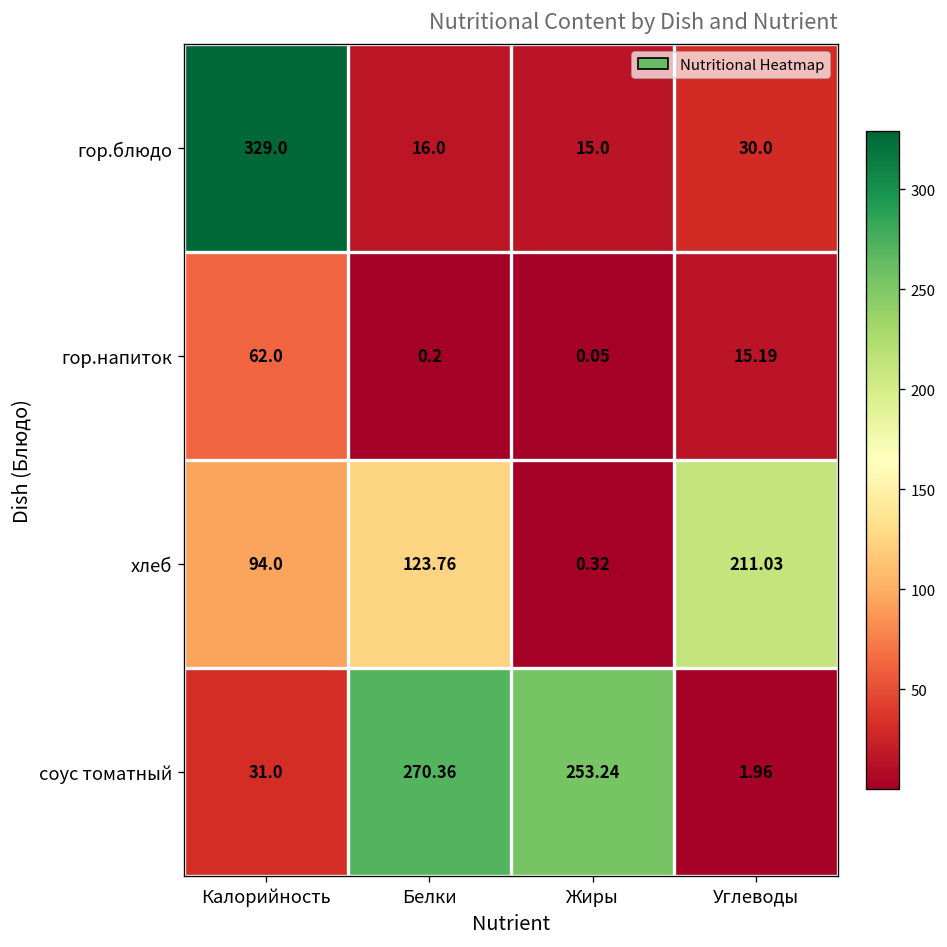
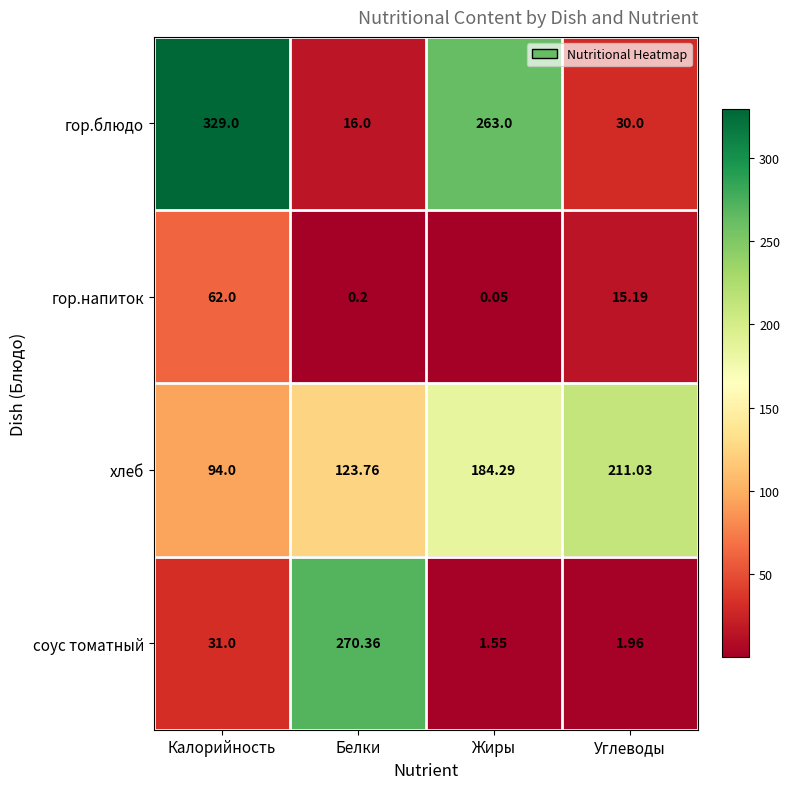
  {
    "гор.блюдо": {
      "Калорийность": 329.0,
      "Белки": 16.0,
-     "Жиры": 15.0,
+     "Жиры": 263.0,
      "Углеводы": 30.0
    },
    "гор.напиток": {
      "Калорийность": 62.0,
      "Белки": 0.2,
      "Жиры": 0.05,
      "Углеводы": 15.19
    },
    "хлеб": {
      "Калорийность": 94.0,
      "Белки": 123.76,
-     "Жиры": 0.32,
+     "Жиры": 184.29,
      "Углеводы": 211.03
    },
    "соус томатный": {
      "Калорийность": 31.0,
      "Белки": 270.36,
-     "Жиры": 253.24,
+     "Жиры": 1.55,
      "Углеводы": 1.96
    }
  }
